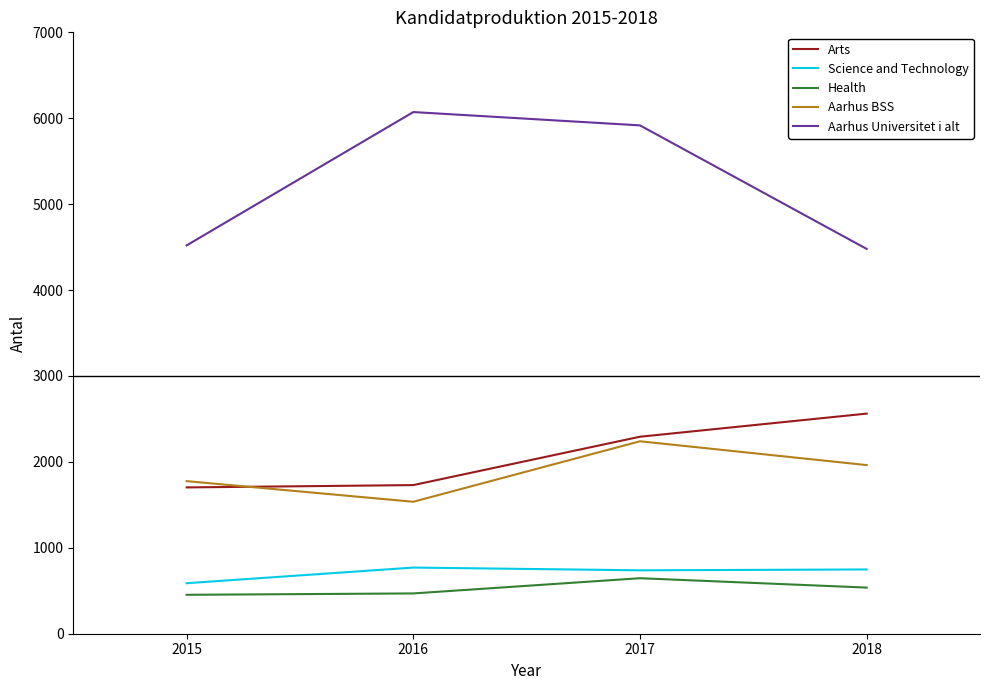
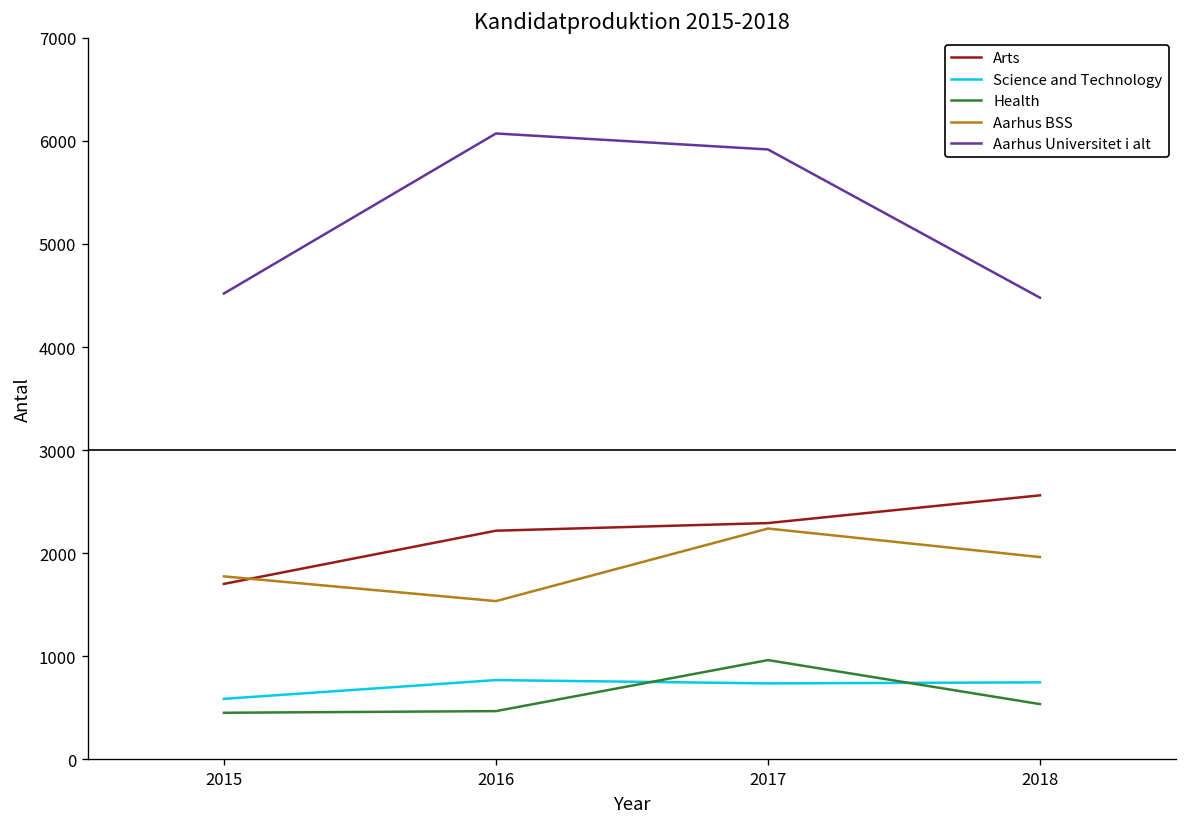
  {
    "Arts": {
      "2015": 1700,
-     "2016": 1700,
+     "2016": 2200,
      "2017": 2300,
      "2018": 2600
    },
    "Science and Technology": {
      "2015": 600,
      "2016": 800,
      "2017": 700,
      "2018": 700
    },
    "Health": {
      "2015": 500,
      "2016": 500,
-     "2017": 600,
+     "2017": 1000,
      "2018": 500
    },
    "Aarhus BSS": {
      "2015": 1800,
      "2016": 1500,
      "2017": 2200,
      "2018": 2000
    },
    "Aarhus Universitet i alt": {
      "2015": 4500,
      "2016": 6100,
      "2017": 5900,
      "2018": 4500
    }
  }
